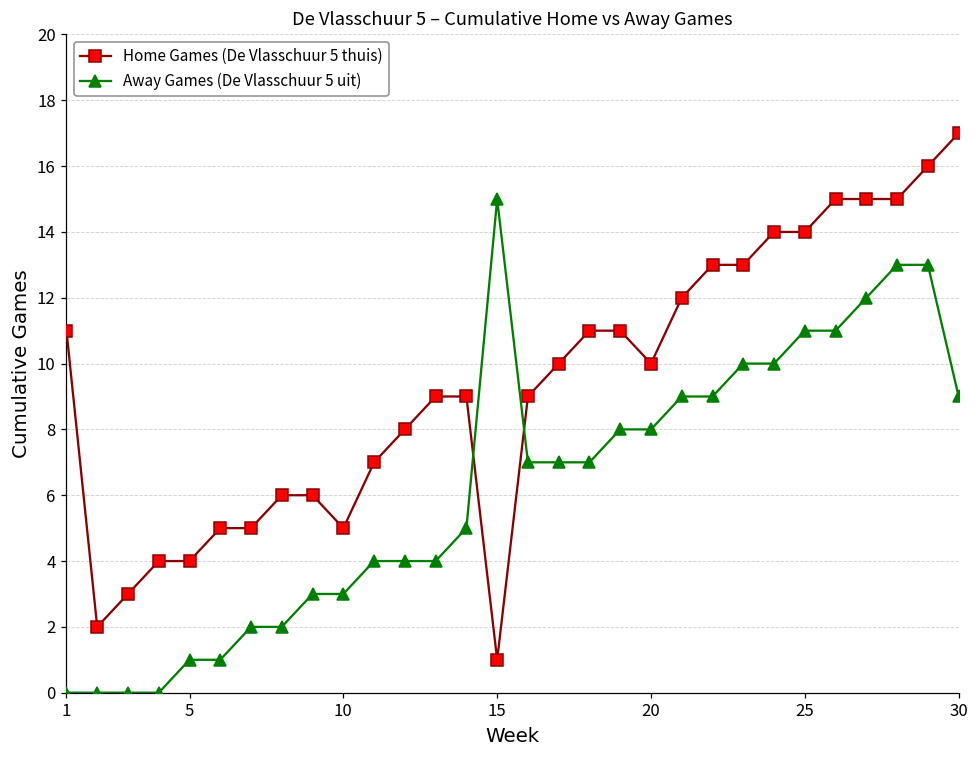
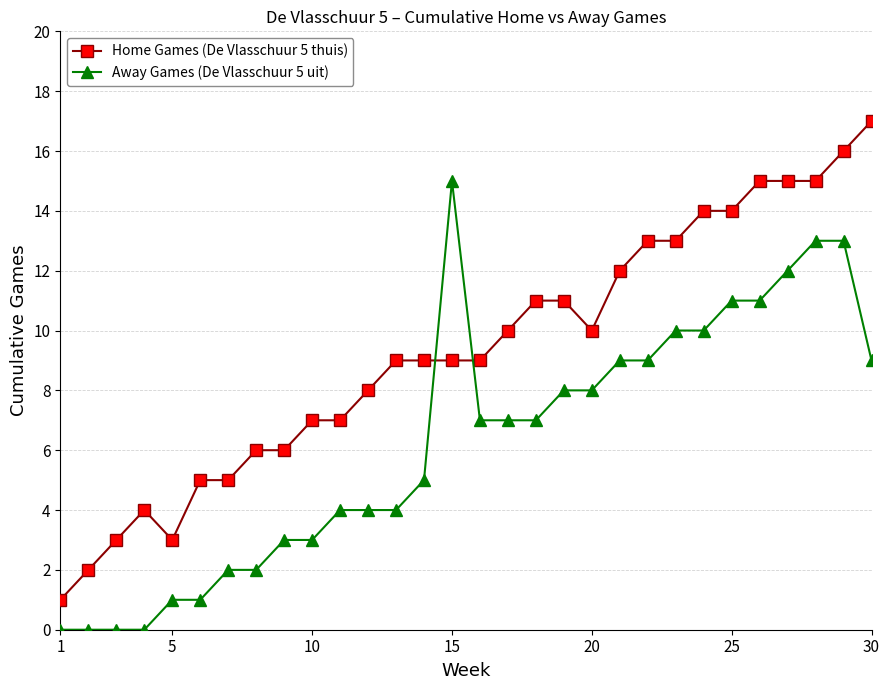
  {
    "Home Games (De Vlasschuur 5 thuis)": {
-     "1": 11,
-     "5": 4,
-     "10": 5,
-     "15": 1,
+     "1": 1,
+     "5": 3,
+     "10": 7,
+     "15": 9,
      "20": 10,
      "25": 14,
      "30": 17
    },
    "Away Games (De Vlasschuur 5 uit)": {
      "1": 0,
      "5": 1,
      "10": 3,
      "15": 15,
      "20": 8,
      "25": 11,
      "30": 9
    }
  }
